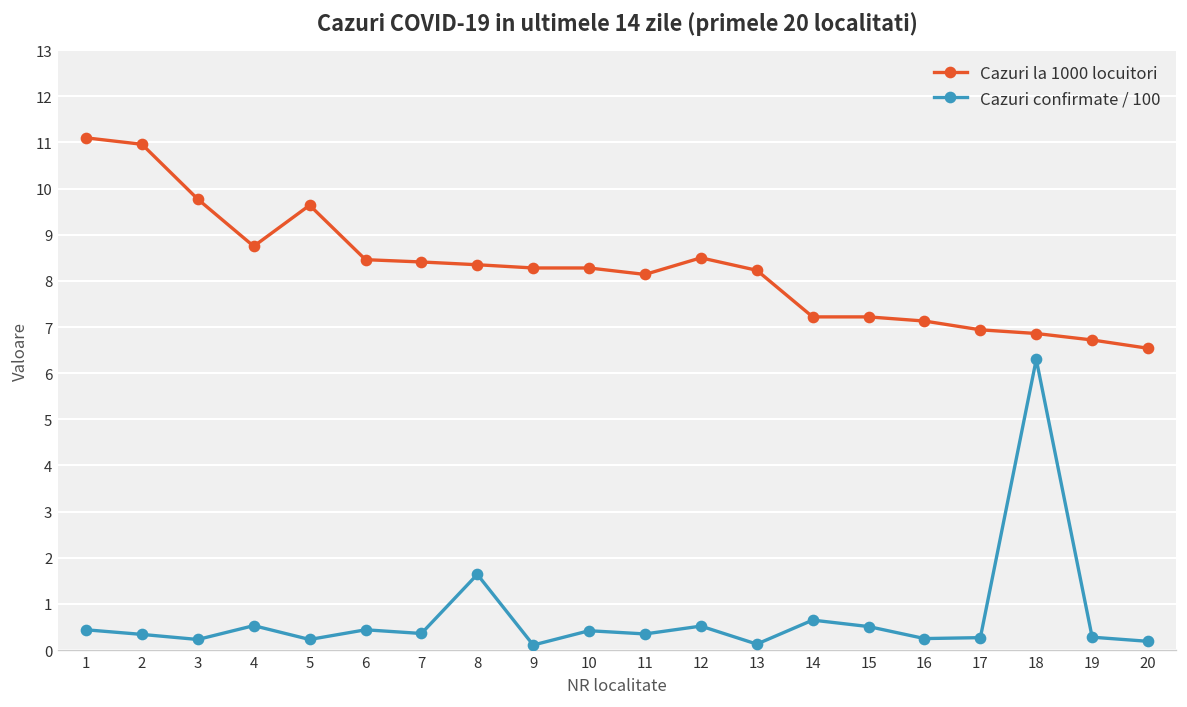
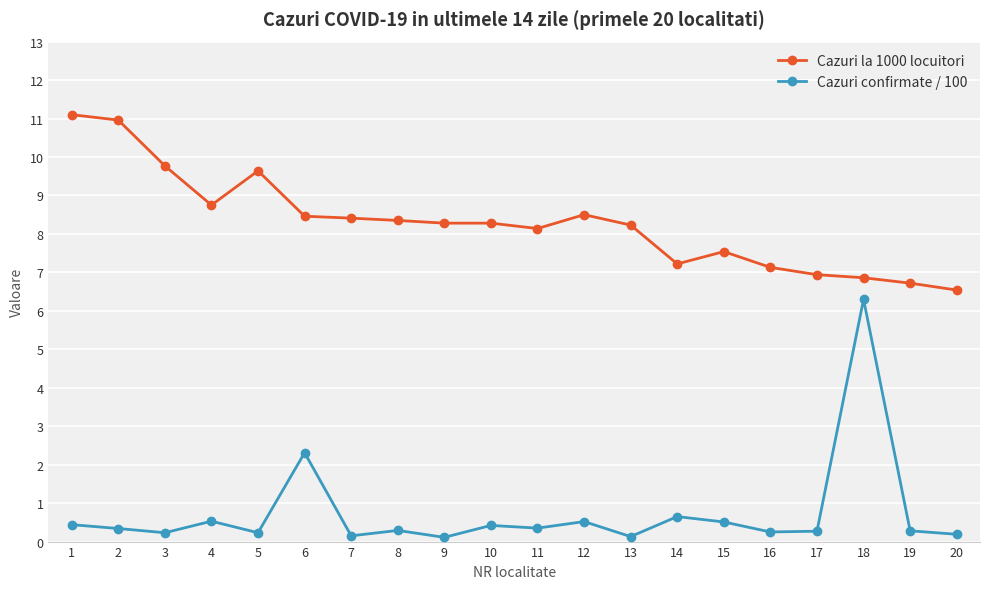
  {
    "Cazuri la 1000 locuitori": {
      "1": 11.1,
      "2": 11.0,
      "3": 9.8,
      "4": 8.8,
      "5": 9.6,
      "6": 8.5,
      "7": 8.4,
      "8": 8.4,
      "9": 8.3,
      "10": 8.3,
      "11": 8.1,
      "12": 8.5,
      "13": 8.2,
      "14": 7.2,
-     "15": 7.2,
+     "15": 7.5,
      "16": 7.1,
      "17": 6.9,
      "18": 6.9,
      "19": 6.7,
      "20": 6.5
    },
    "Cazuri confirmate / 100": {
      "1": 0.4,
      "2": 0.3,
      "3": 0.2,
      "4": 0.5,
      "5": 0.2,
-     "6": 0.4,
-     "7": 0.4,
-     "8": 1.6,
+     "6": 2.3,
+     "7": 0.2,
+     "8": 0.3,
      "9": 0.1,
      "10": 0.4,
      "11": 0.4,
      "12": 0.5,
      "13": 0.1,
      "14": 0.7,
      "15": 0.5,
      "16": 0.3,
      "17": 0.3,
      "18": 6.3,
      "19": 0.3,
      "20": 0.2
    }
  }
